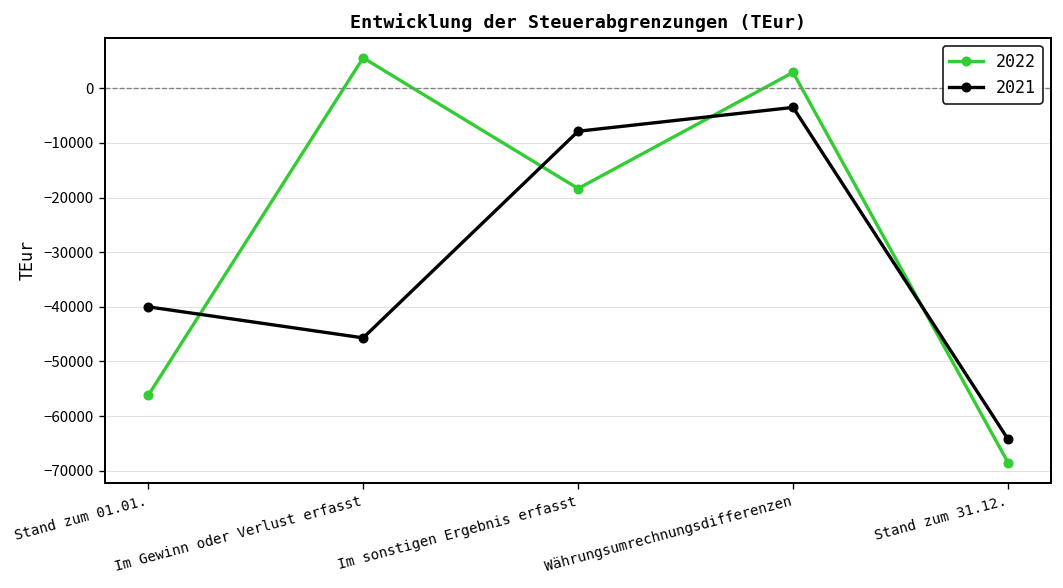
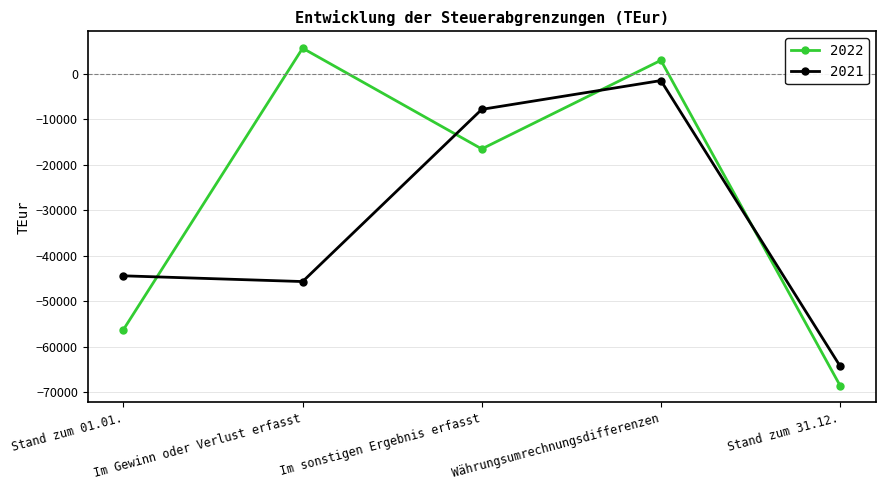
  {
    "2022": {
      "Stand zum 01.01.": -56000,
      "Im Gewinn oder Verlust erfasst": 6000,
-     "Im sonstigen Ergebnis erfasst": -18000,
+     "Im sonstigen Ergebnis erfasst": -17000,
      "Währungsumrechnungsdifferenzen": 3000,
      "Stand zum 31.12.": -69000
    },
    "2021": {
-     "Stand zum 01.01.": -40000,
+     "Stand zum 01.01.": -44000,
      "Im Gewinn oder Verlust erfasst": -46000,
      "Im sonstigen Ergebnis erfasst": -8000,
-     "Währungsumrechnungsdifferenzen": -3000,
+     "Währungsumrechnungsdifferenzen": -2000,
      "Stand zum 31.12.": -64000
    }
  }
